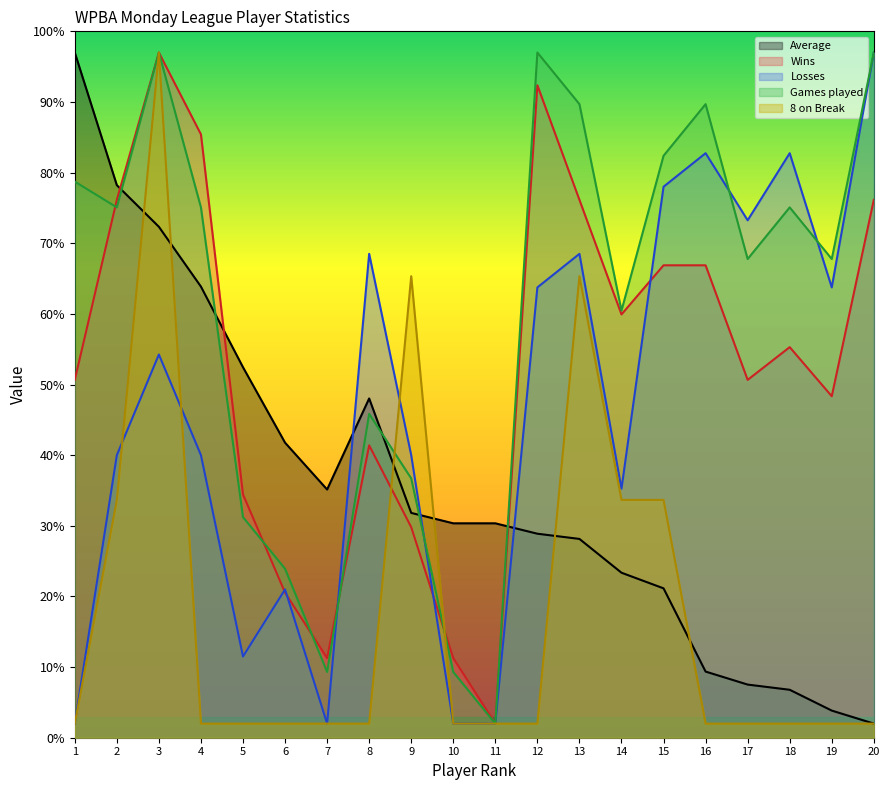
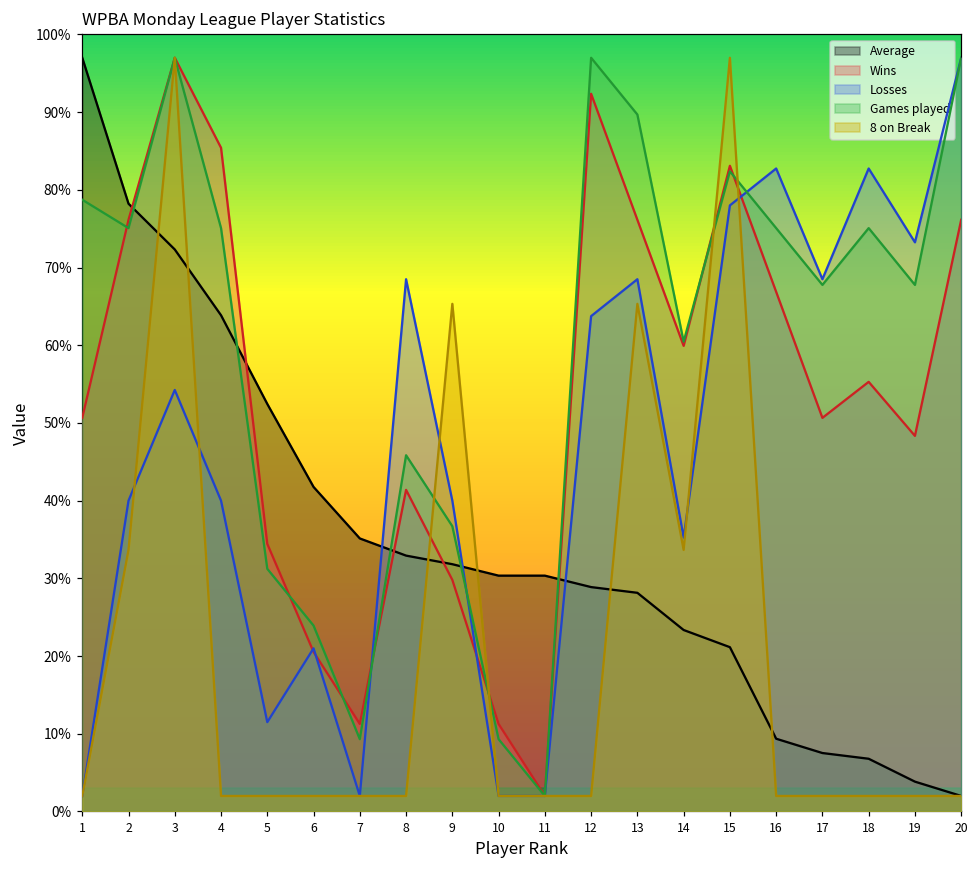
  {
    "Average": {
      "1": "97%",
      "2": "78%",
      "3": "72%",
      "4": "64%",
      "5": "52%",
      "6": "42%",
      "7": "35%",
-     "8": "48%",
+     "8": "33%",
      "9": "32%",
      "10": "30%",
      "11": "30%",
      "12": "29%",
      "13": "28%",
      "14": "23%",
      "15": "21%",
      "16": "9%",
      "17": "8%",
      "18": "7%",
      "19": "4%"
    },
    "Wins": {
      "1": "51%",
      "2": "76%",
      "4": "85%",
      "5": "34%",
      "6": "21%",
      "7": "11%",
      "8": "41%",
      "9": "30%",
      "10": "11%",
      "12": "92%",
      "13": "76%",
      "14": "60%",
-     "15": "67%",
+     "15": "83%",
      "16": "67%",
      "17": "51%",
      "18": "55%",
      "19": "48%",
      "20": "76%"
    },
    "Losses": {
      "2": "40%",
      "3": "54%",
      "4": "40%",
      "5": "12%",
      "6": "21%",
      "8": "69%",
      "9": "40%",
      "12": "64%",
      "13": "69%",
      "14": "35%",
      "15": "78%",
      "16": "83%",
-     "17": "73%",
+     "17": "69%",
      "18": "83%",
-     "19": "64%"
+     "19": "73%"
    },
    "Games played": {
      "1": "79%",
      "2": "75%",
      "4": "75%",
      "5": "31%",
      "6": "24%",
      "7": "9%",
      "8": "46%",
      "9": "37%",
      "10": "9%",
      "12": "97%",
      "13": "90%",
      "14": "60%",
      "15": "82%",
-     "16": "90%",
+     "16": "75%",
      "17": "68%",
      "18": "75%",
      "19": "68%"
    },
    "8 on Break": {
      "2": "34%",
      "9": "65%",
      "13": "65%",
      "14": "34%",
-     "15": "34%"
+     "15": "97%"
    }
  }
